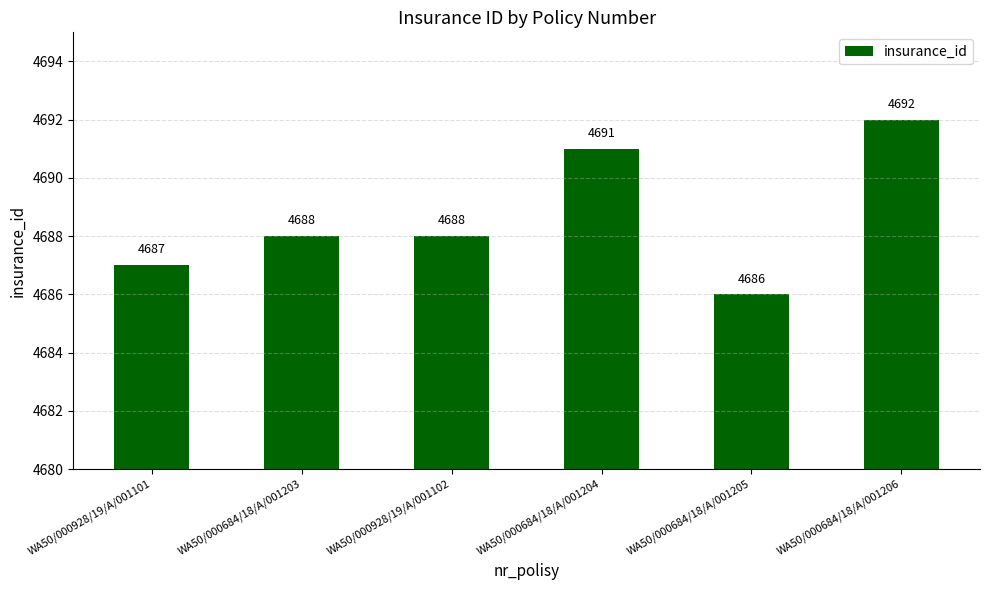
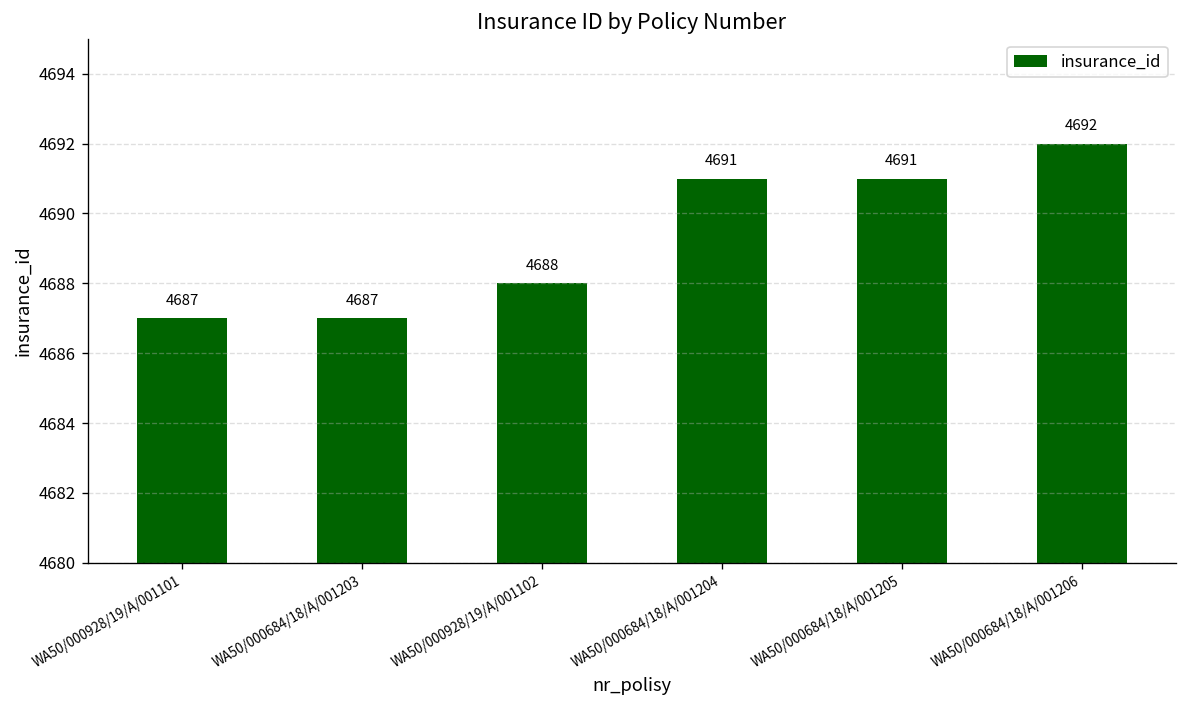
  {
    "WA50/000928/19/A/001101": 4687,
-   "WA50/000684/18/A/001203": 4688,
+   "WA50/000684/18/A/001203": 4687,
    "WA50/000928/19/A/001102": 4688,
    "WA50/000684/18/A/001204": 4691,
-   "WA50/000684/18/A/001205": 4686,
+   "WA50/000684/18/A/001205": 4691,
    "WA50/000684/18/A/001206": 4692
  }
